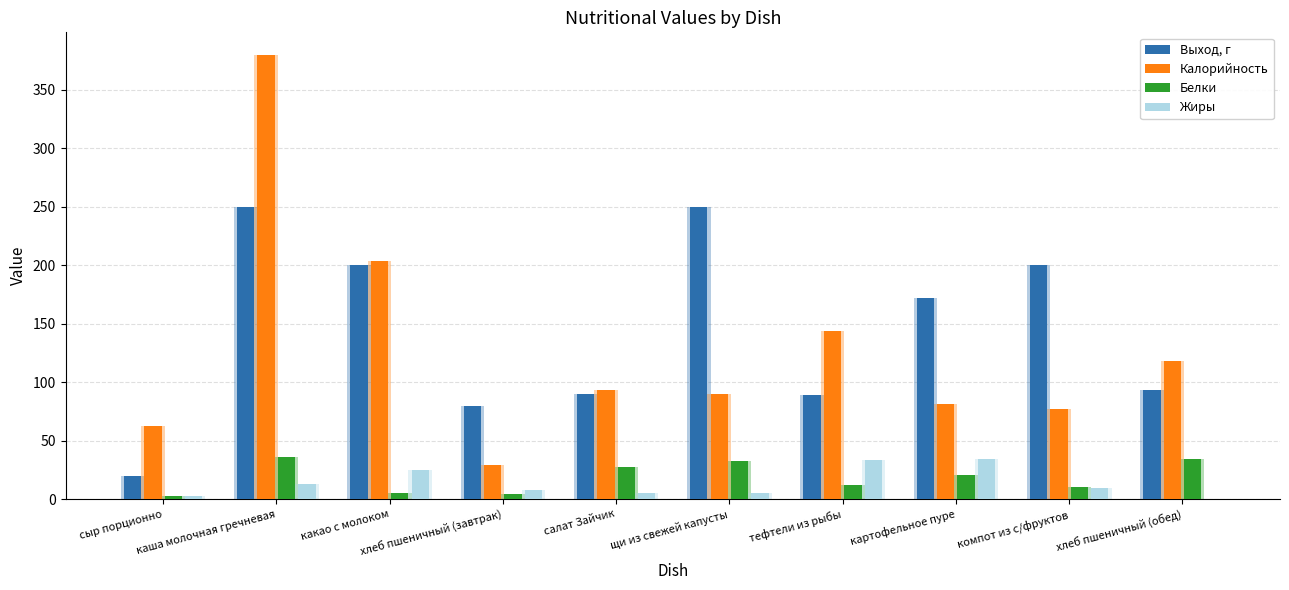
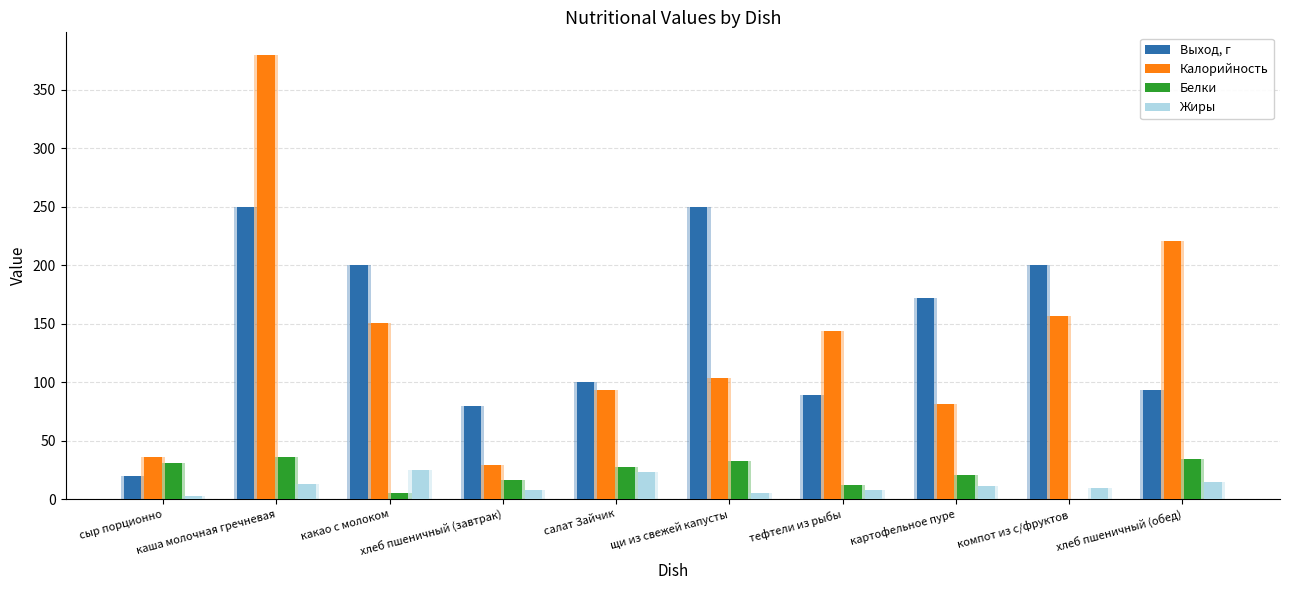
  {
    "Выход, г": {
      "сыр порционно": 20,
      "каша молочная гречневая": 250,
      "какао с молоком": 200,
      "хлеб пшеничный (завтрак)": 80,
-     "салат Зайчик": 90,
+     "салат Зайчик": 100,
      "щи из свежей капусты": 250,
      "тефтели из рыбы": 89,
      "картофельное пуре": 172,
      "компот из с/фруктов": 200,
      "хлеб пшеничный (обед)": 93
    },
    "Калорийность": {
-     "сыр порционно": 63,
+     "сыр порционно": 36,
      "каша молочная гречневая": 380,
-     "какао с молоком": 204,
+     "какао с молоком": 151,
      "хлеб пшеничный (завтрак)": 30,
      "салат Зайчик": 93,
-     "щи из свежей капусты": 90,
+     "щи из свежей капусты": 103,
      "тефтели из рыбы": 144,
      "картофельное пуре": 82,
-     "компот из с/фруктов": 77,
-     "хлеб пшеничный (обед)": 118
+     "компот из с/фруктов": 157,
+     "хлеб пшеничный (обед)": 221
    },
    "Белки": {
-     "сыр порционно": 2,
+     "сыр порционно": 31,
      "каша молочная гречневая": 36,
      "какао с молоком": 5,
-     "хлеб пшеничный (завтрак)": 5,
+     "хлеб пшеничный (завтрак)": 16,
      "салат Зайчик": 27,
      "щи из свежей капусты": 33,
      "тефтели из рыбы": 12,
      "картофельное пуре": 21,
-     "компот из с/фруктов": 11,
+     "компот из с/фруктов": 0,
      "хлеб пшеничный (обед)": 34
    },
    "Жиры": {
      "сыр порционно": 3,
      "каша молочная гречневая": 13,
      "какао с молоком": 25,
      "хлеб пшеничный (завтрак)": 8,
-     "салат Зайчик": 5,
+     "салат Зайчик": 23,
      "щи из свежей капусты": 5,
-     "тефтели из рыбы": 33,
-     "картофельное пуре": 34,
+     "тефтели из рыбы": 8,
+     "картофельное пуре": 11,
      "компот из с/фруктов": 9,
-     "хлеб пшеничный (обед)": 0
+     "хлеб пшеничный (обед)": 15
    }
  }
